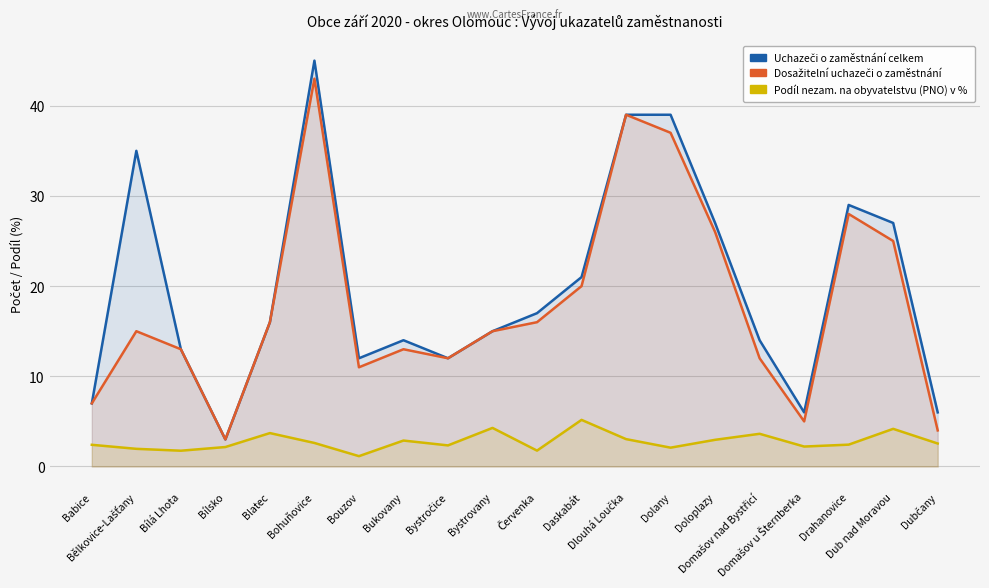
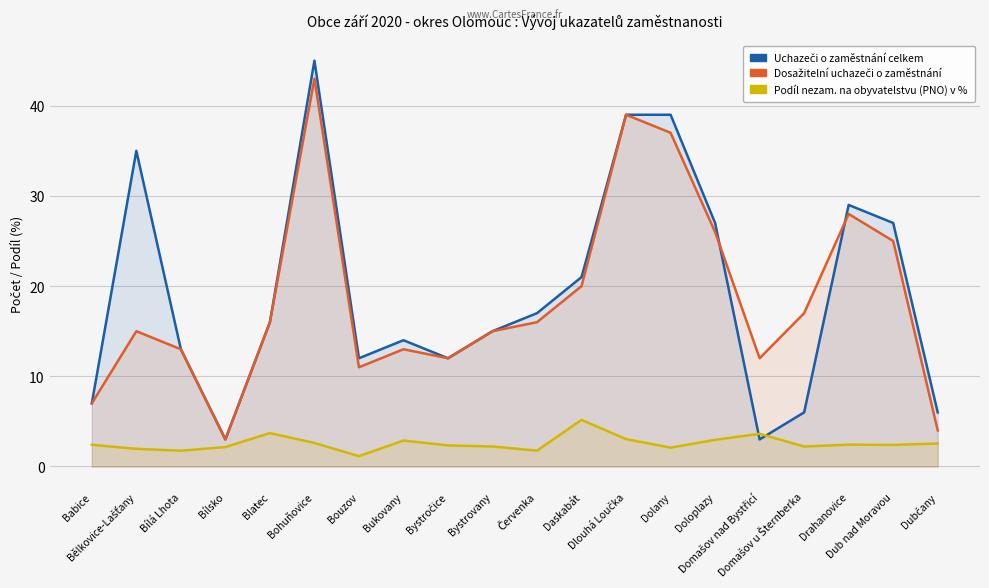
  {
    "Uchazeči o zaměstnání celkem": {
      "Bělkovice-Lašťany": 35,
      "Bohuňovice": 45,
      "Bouzov": 12,
      "Bukovany": 14,
      "Červenka": 17,
      "Daskabát": 21,
      "Dolany": 39,
      "Doloplazy": 27,
-     "Domašov nad Bystřicí": 14,
+     "Domašov nad Bystřicí": 3,
      "Domašov u Šternberka": 6,
      "Drahanovice": 29,
      "Dub nad Moravou": 27,
      "Dubčany": 6
    },
    "Dosažitelní uchazeči o zaměstnání": {
      "Bělkovice-Lašťany": 15,
      "Bohuňovice": 43,
      "Bouzov": 11,
      "Bukovany": 13,
      "Červenka": 16,
      "Daskabát": 20,
      "Dolany": 37,
      "Doloplazy": 26,
      "Domašov nad Bystřicí": 12,
-     "Domašov u Šternberka": 5,
+     "Domašov u Šternberka": 17,
      "Drahanovice": 28,
      "Dub nad Moravou": 25,
      "Dubčany": 4
    },
    "Podíl nezam. na obyvatelstvu (PNO) v %": {
      "Babice": 2,
      "Bělkovice-Lašťany": 2,
      "Bílá Lhota": 2,
      "Bílsko": 2,
      "Blatec": 4,
      "Bohuňovice": 3,
      "Bouzov": 1,
      "Bukovany": 3,
      "Bystročice": 2,
-     "Bystrovany": 4,
+     "Bystrovany": 2,
      "Červenka": 2,
      "Daskabát": 5,
      "Dlouhá Loučka": 3,
      "Dolany": 2,
      "Doloplazy": 3,
      "Domašov nad Bystřicí": 4,
      "Domašov u Šternberka": 2,
      "Drahanovice": 2,
-     "Dub nad Moravou": 4,
+     "Dub nad Moravou": 2,
      "Dubčany": 3
    }
  }
